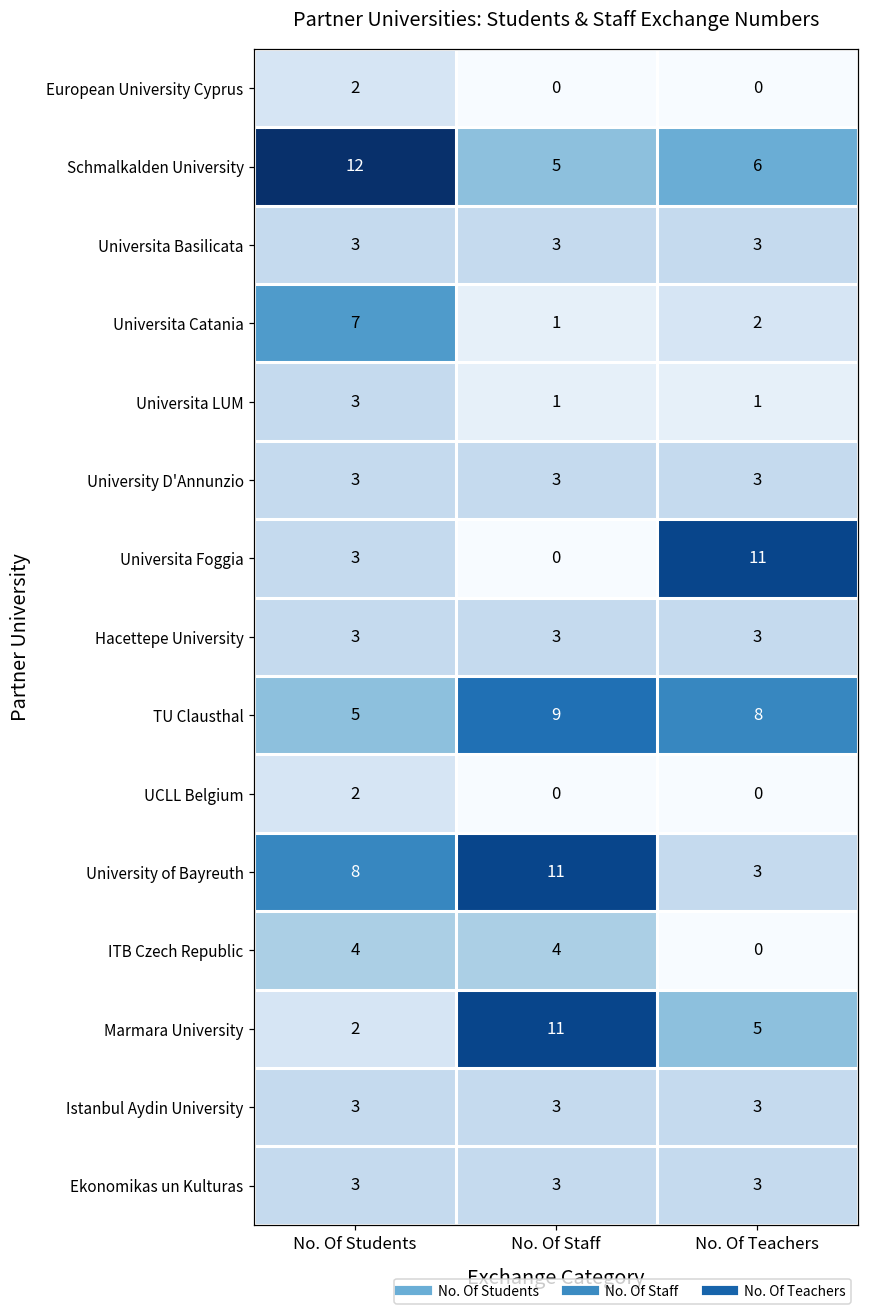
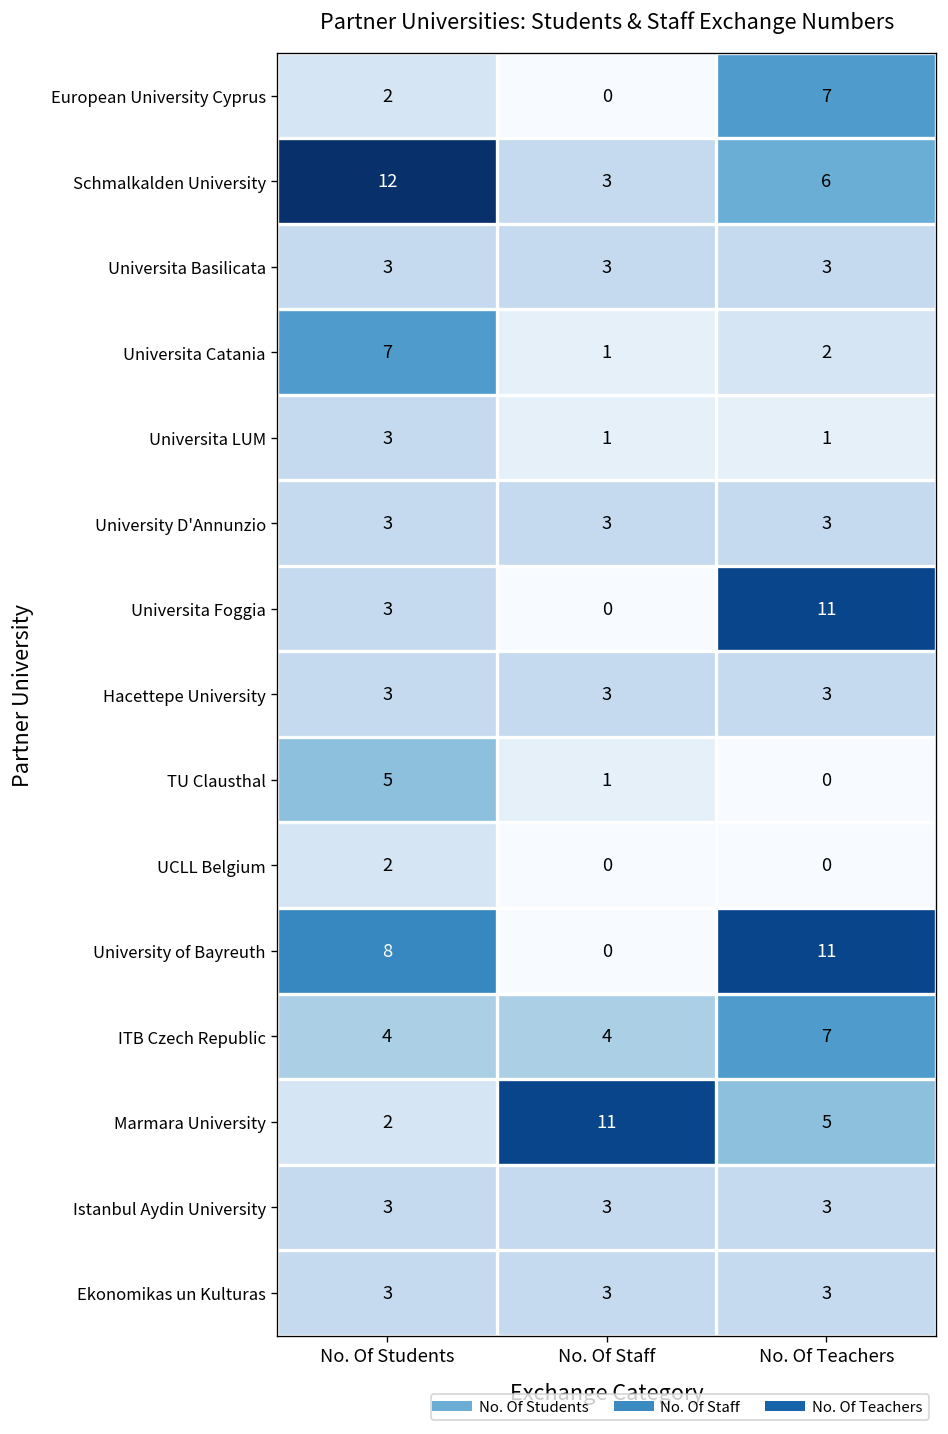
  {
    "European University Cyprus": {
      "No. Of Students": 2,
      "No. Of Staff": 0,
-     "No. Of Teachers": 0
+     "No. Of Teachers": 7
    },
    "Schmalkalden University": {
      "No. Of Students": 12,
-     "No. Of Staff": 5,
+     "No. Of Staff": 3,
      "No. Of Teachers": 6
    },
    "Universita Basilicata": {
      "No. Of Students": 3,
      "No. Of Staff": 3,
      "No. Of Teachers": 3
    },
    "Universita Catania": {
      "No. Of Students": 7,
      "No. Of Staff": 1,
      "No. Of Teachers": 2
    },
    "Universita LUM": {
      "No. Of Students": 3,
      "No. Of Staff": 1,
      "No. Of Teachers": 1
    },
    "University D'Annunzio": {
      "No. Of Students": 3,
      "No. Of Staff": 3,
      "No. Of Teachers": 3
    },
    "Universita Foggia": {
      "No. Of Students": 3,
      "No. Of Staff": 0,
      "No. Of Teachers": 11
    },
    "Hacettepe University": {
      "No. Of Students": 3,
      "No. Of Staff": 3,
      "No. Of Teachers": 3
    },
    "TU Clausthal": {
      "No. Of Students": 5,
-     "No. Of Staff": 9,
-     "No. Of Teachers": 8
+     "No. Of Staff": 1,
+     "No. Of Teachers": 0
    },
    "UCLL Belgium": {
      "No. Of Students": 2,
      "No. Of Staff": 0,
      "No. Of Teachers": 0
    },
    "University of Bayreuth": {
      "No. Of Students": 8,
-     "No. Of Staff": 11,
-     "No. Of Teachers": 3
+     "No. Of Staff": 0,
+     "No. Of Teachers": 11
    },
    "ITB Czech Republic": {
      "No. Of Students": 4,
      "No. Of Staff": 4,
-     "No. Of Teachers": 0
+     "No. Of Teachers": 7
    },
    "Marmara University": {
      "No. Of Students": 2,
      "No. Of Staff": 11,
      "No. Of Teachers": 5
    },
    "Istanbul Aydin University": {
      "No. Of Students": 3,
      "No. Of Staff": 3,
      "No. Of Teachers": 3
    },
    "Ekonomikas un Kulturas": {
      "No. Of Students": 3,
      "No. Of Staff": 3,
      "No. Of Teachers": 3
    }
  }
